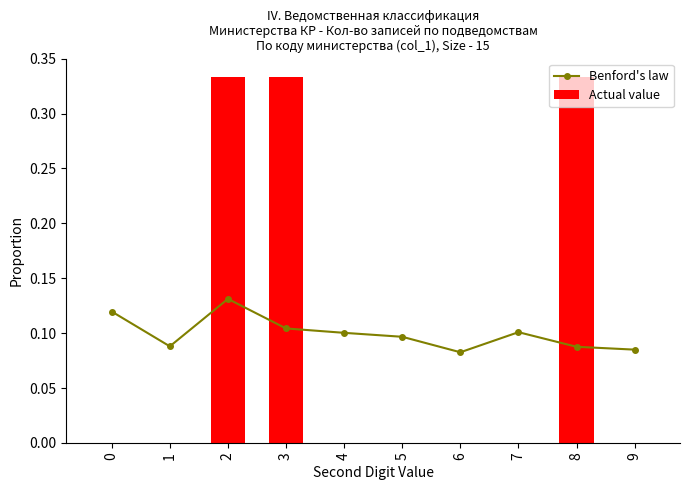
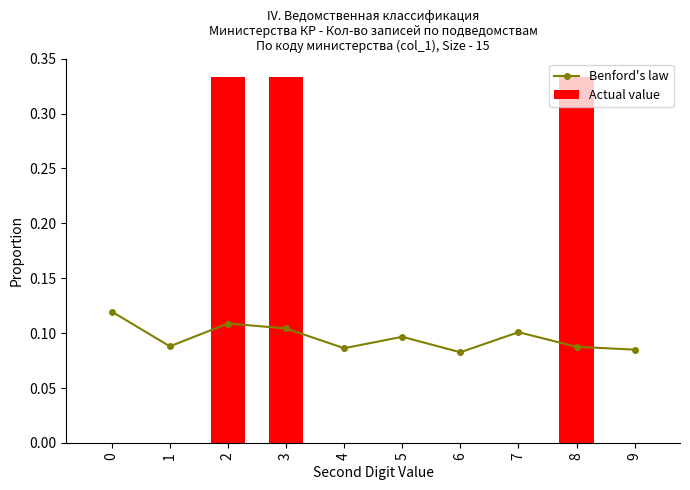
  {
    "Benford's law": {
      "0": 0.120,
      "1": 0.088,
-     "2": 0.131,
+     "2": 0.109,
      "3": 0.104,
-     "4": 0.100,
+     "4": 0.086,
      "5": 0.097,
      "6": 0.083,
      "7": 0.101,
      "8": 0.088,
      "9": 0.085
    },
    "Actual value": {
      "0": 0.000,
      "1": 0.000,
      "2": 0.333,
      "3": 0.333,
      "4": 0.000,
      "5": 0.000,
      "6": 0.000,
      "7": 0.000,
      "9": 0.000
    }
  }
